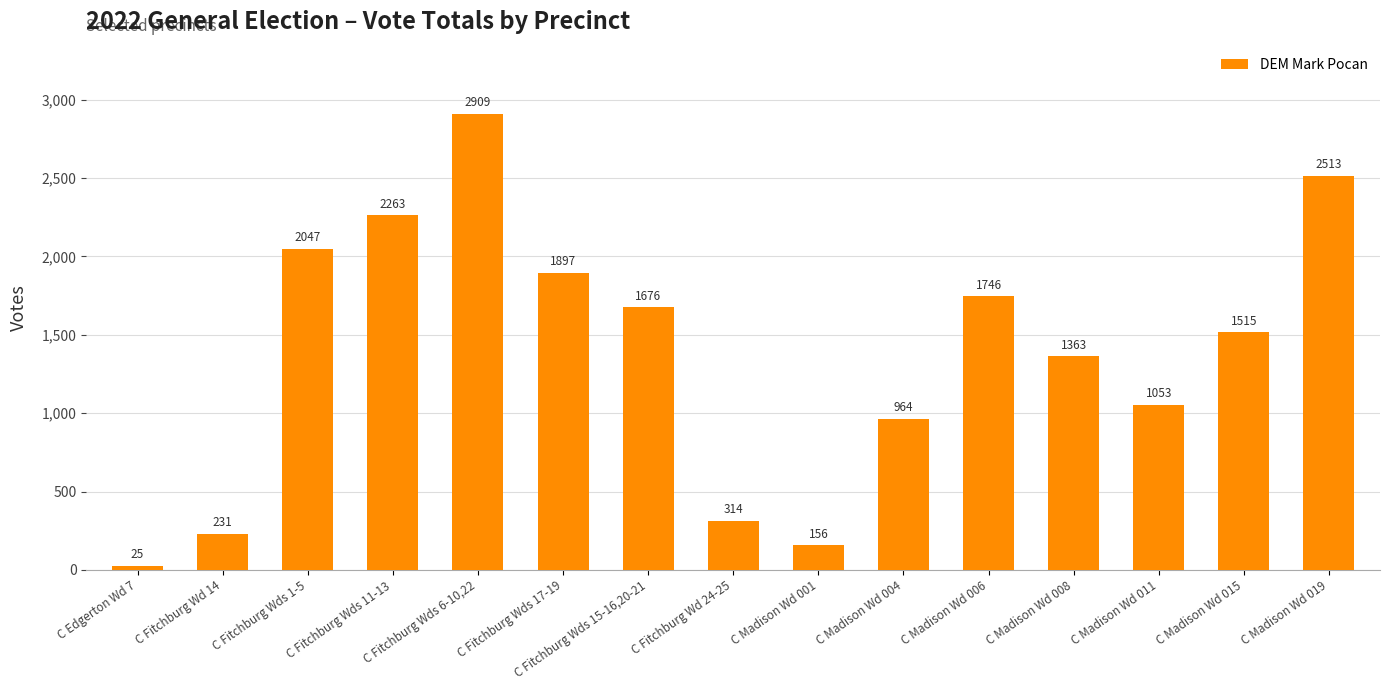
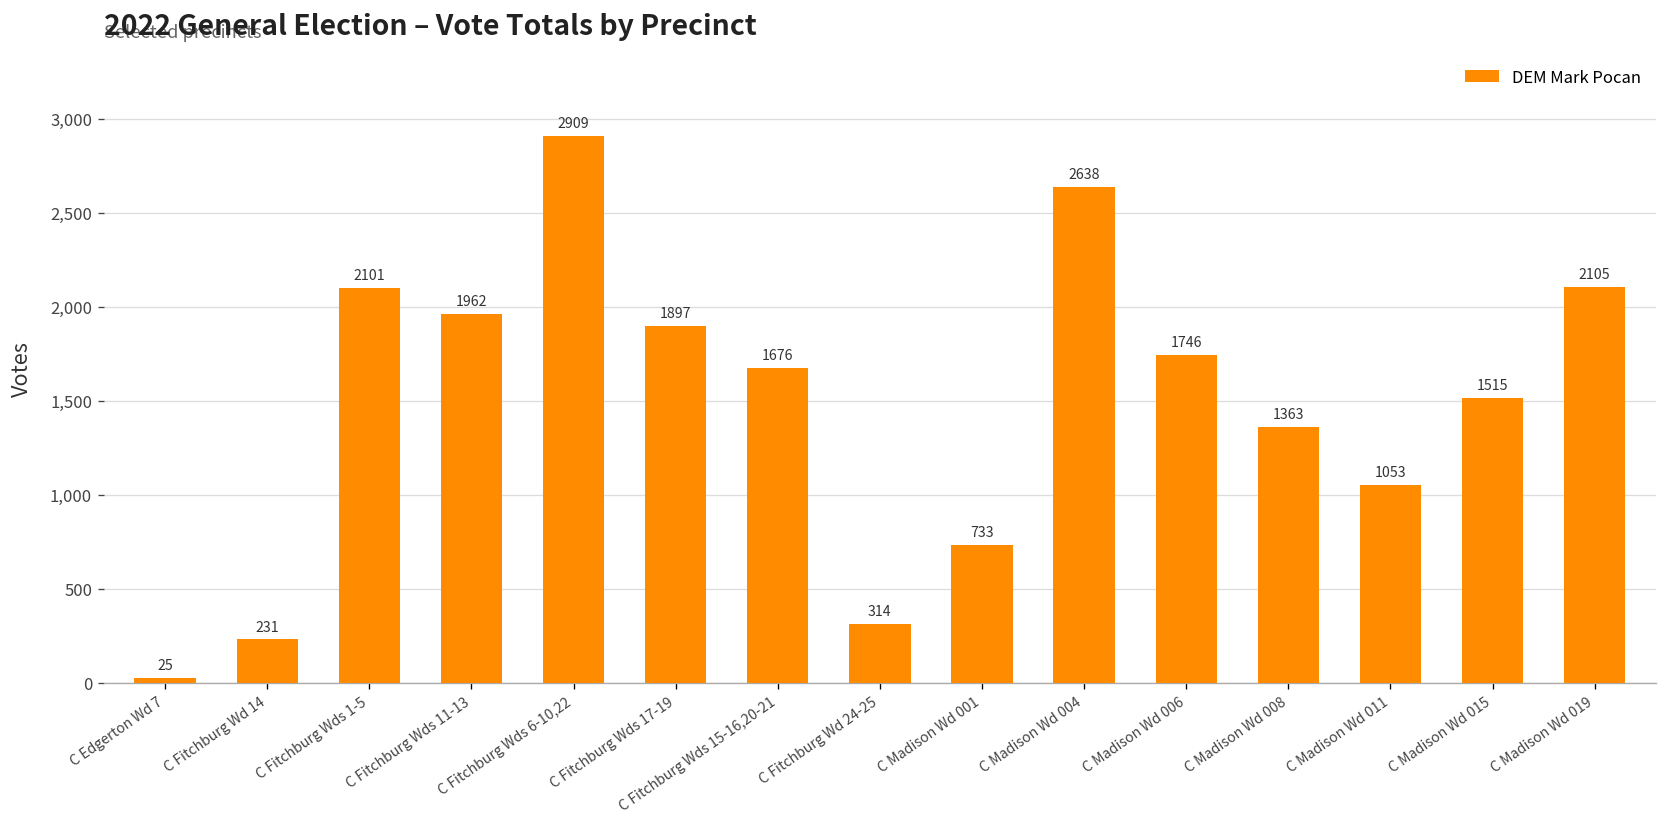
  {
    "C Edgerton Wd 7": 25,
    "C Fitchburg Wd 14": 231,
-   "C Fitchburg Wds 1-5": 2047,
-   "C Fitchburg Wds 11-13": 2263,
+   "C Fitchburg Wds 1-5": 2101,
+   "C Fitchburg Wds 11-13": 1962,
    "C Fitchburg Wds 6-10,22": 2909,
    "C Fitchburg Wds 17-19": 1897,
    "C Fitchburg Wds 15-16,20-21": 1676,
    "C Fitchburg Wd 24-25": 314,
-   "C Madison Wd 001": 156,
-   "C Madison Wd 004": 964,
+   "C Madison Wd 001": 733,
+   "C Madison Wd 004": 2638,
    "C Madison Wd 006": 1746,
    "C Madison Wd 008": 1363,
    "C Madison Wd 011": 1053,
    "C Madison Wd 015": 1515,
-   "C Madison Wd 019": 2513
+   "C Madison Wd 019": 2105
  }
